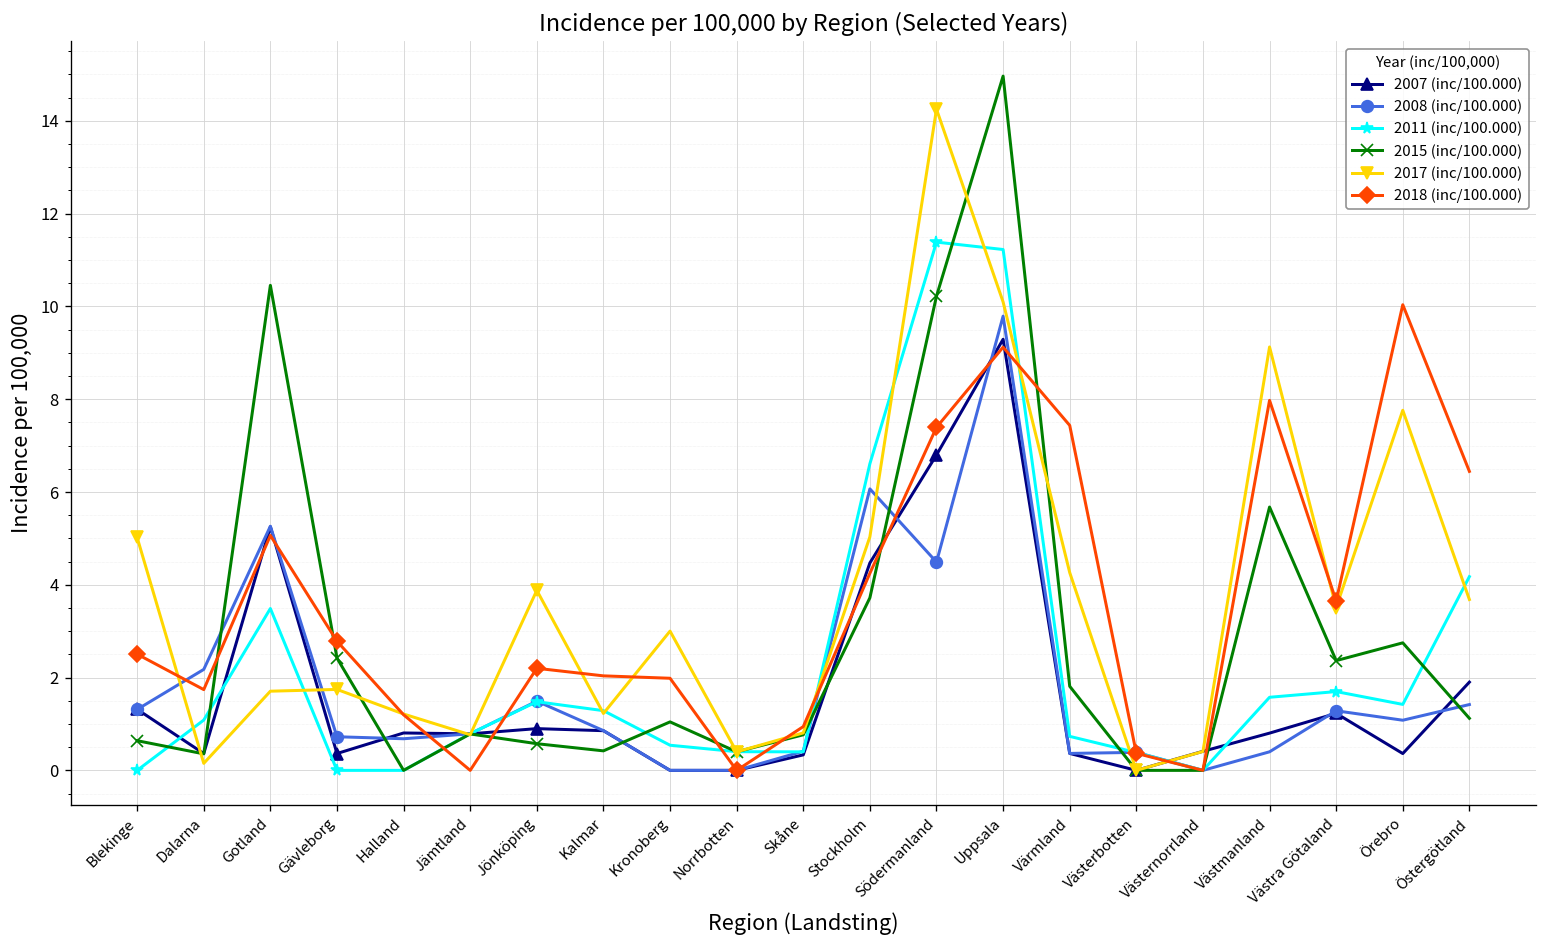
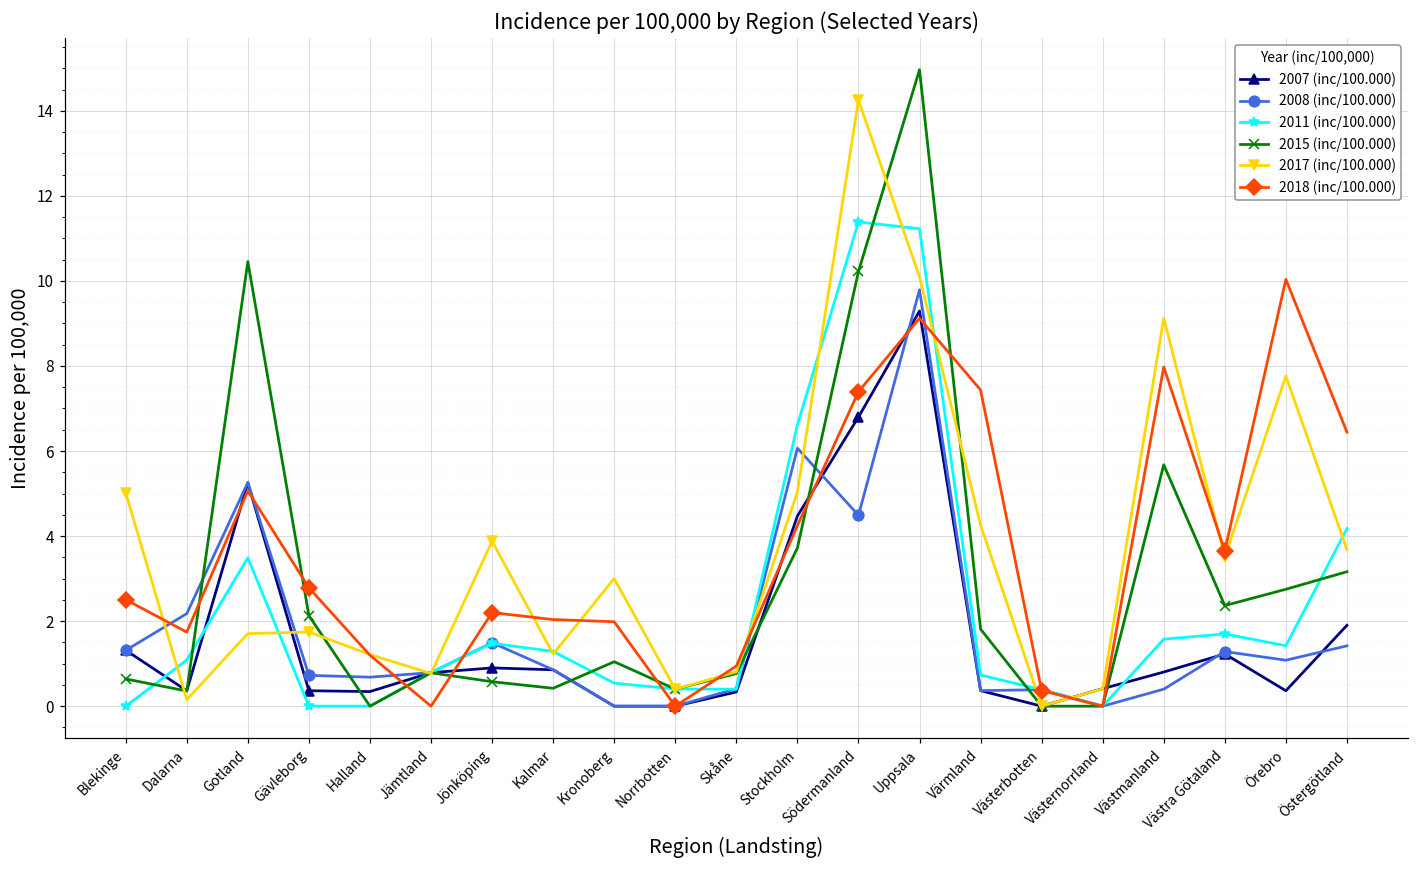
  {
    "2007 (inc/100.000)": {
      "Gävleborg": 0.4,
-     "Halland": 0.8,
+     "Halland": 0.3,
      "Jönköping": 0.9,
      "Skåne": 0.3,
      "Stockholm": 4.5,
      "Södermanland": 6.8,
      "Uppsala": 9.3,
      "Västmanland": 0.8,
      "Örebro": 0.4,
      "Östergötland": 1.9
    },
    "2008 (inc/100.000)": {
      "Dalarna": 2.2,
      "Gävleborg": 0.7,
      "Halland": 0.7,
      "Stockholm": 6.1,
      "Södermanland": 4.5,
      "Uppsala": 9.8,
      "Västmanland": 0.4,
      "Örebro": 1.1,
      "Östergötland": 1.4
    },
    "2011 (inc/100.000)": {
      "Blekinge": 0.0,
      "Dalarna": 1.1,
      "Gotland": 3.5,
      "Gävleborg": 0.0,
      "Kronoberg": 0.5,
      "Stockholm": 6.6,
      "Södermanland": 11.4,
      "Uppsala": 11.2,
      "Värmland": 0.7,
      "Västmanland": 1.6,
      "Västra Götaland": 1.7,
      "Örebro": 1.4,
      "Östergötland": 4.2
    },
    "2015 (inc/100.000)": {
      "Blekinge": 0.6,
      "Gotland": 10.5,
-     "Gävleborg": 2.4,
+     "Gävleborg": 2.1,
      "Jönköping": 0.6,
      "Kalmar": 0.4,
      "Kronoberg": 1.0,
      "Stockholm": 3.7,
      "Södermanland": 10.2,
      "Uppsala": 15.0,
      "Värmland": 1.8,
      "Västmanland": 5.7,
      "Västra Götaland": 2.4,
      "Örebro": 2.7,
-     "Östergötland": 1.1
+     "Östergötland": 3.2
    },
    "2017 (inc/100.000)": {
      "Blekinge": 5.0,
      "Dalarna": 0.2,
      "Gotland": 1.7,
      "Gävleborg": 1.7,
      "Jönköping": 3.9,
      "Kronoberg": 3.0,
      "Stockholm": 5.0,
      "Södermanland": 14.3,
      "Uppsala": 10.1,
      "Värmland": 4.3,
      "Västmanland": 9.1,
      "Västra Götaland": 3.5,
      "Örebro": 7.8,
      "Östergötland": 3.7
    },
    "2018 (inc/100.000)": {
      "Blekinge": 2.5,
      "Dalarna": 1.7,
      "Gotland": 5.1,
      "Gävleborg": 2.8,
      "Jämtland": 0.0,
      "Jönköping": 2.2,
      "Kalmar": 2.0,
      "Kronoberg": 2.0,
      "Skåne": 0.9,
      "Stockholm": 4.2,
      "Södermanland": 7.4,
      "Uppsala": 9.1,
      "Värmland": 7.4,
      "Västmanland": 8.0,
      "Västra Götaland": 3.7,
      "Örebro": 10.0,
      "Östergötland": 6.4
    }
  }
